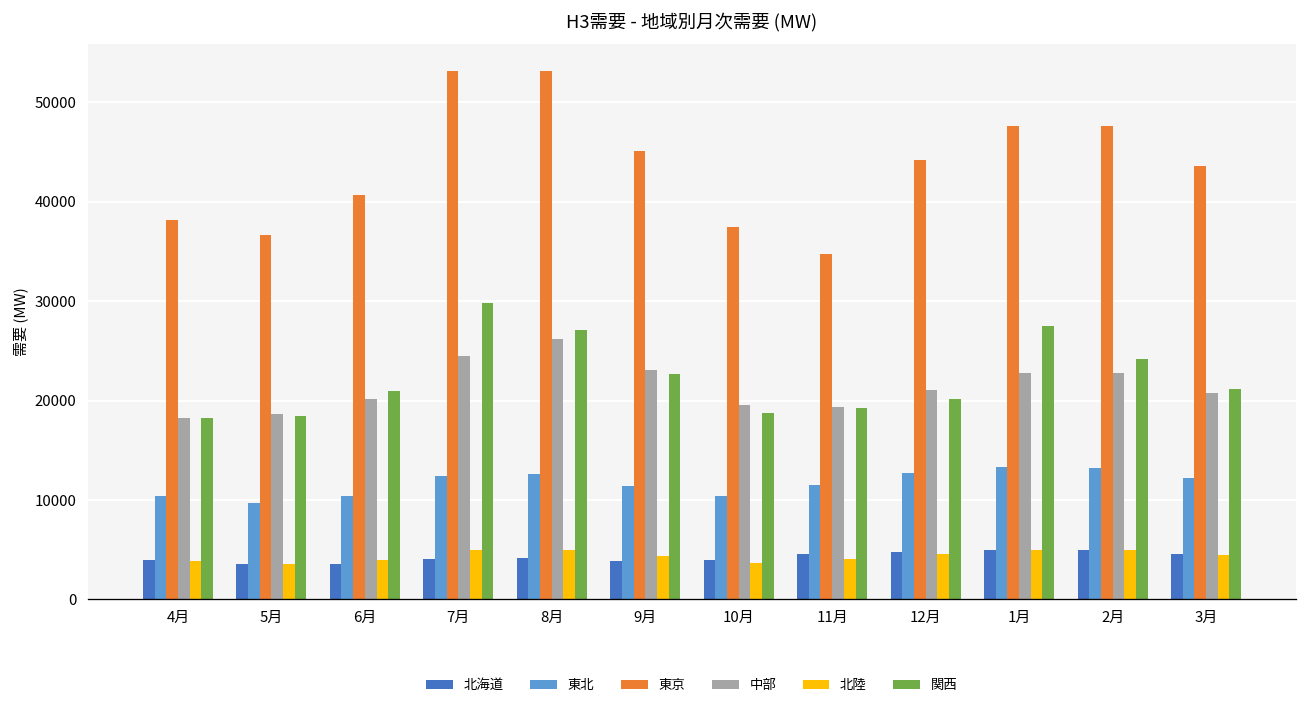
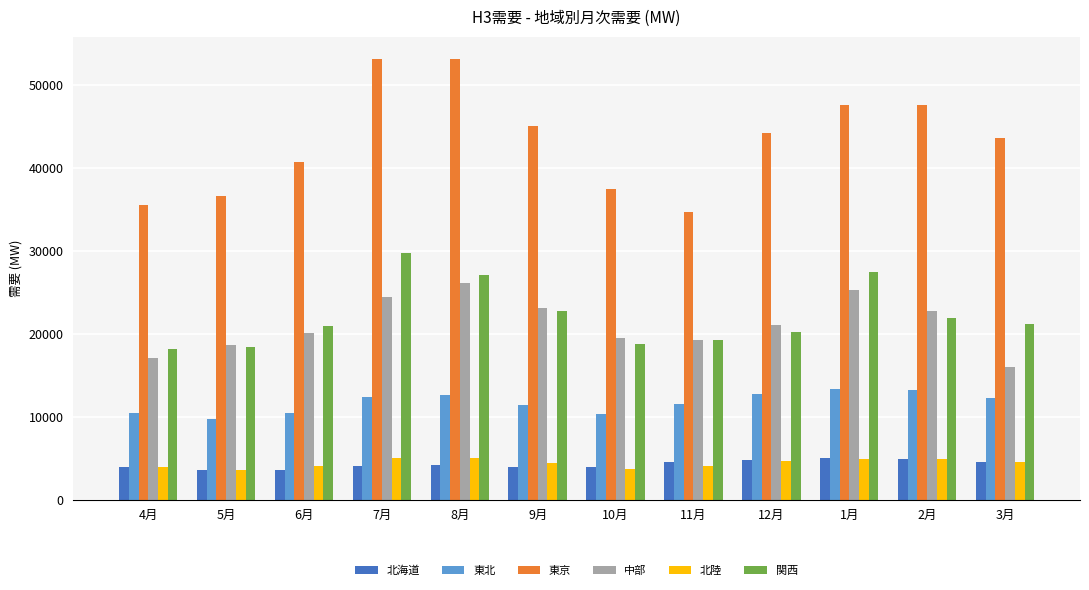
  {
    "東京": {
-     "4月": 38000,
+     "4月": 36000,
      "5月": 37000,
      "6月": 41000,
      "7月": 53000,
      "8月": 53000,
      "9月": 45000,
      "10月": 38000,
      "11月": 35000,
      "12月": 44000,
      "1月": 48000,
      "2月": 48000,
      "3月": 44000
    },
    "中部": {
-     "4月": 18000,
+     "4月": 17000,
      "5月": 19000,
      "6月": 20000,
      "7月": 24000,
      "8月": 26000,
      "9月": 23000,
      "10月": 20000,
      "11月": 19000,
      "12月": 21000,
-     "1月": 23000,
+     "1月": 25000,
      "2月": 23000,
-     "3月": 21000
+     "3月": 16000
    },
    "北陸": {
      "4月": 4000,
      "5月": 4000,
      "6月": 4000,
      "7月": 5000,
      "8月": 5000,
      "9月": 4000,
      "10月": 4000,
      "11月": 4000,
      "12月": 5000,
      "1月": 5000,
      "2月": 5000,
      "3月": 4000
    },
    "関西": {
      "4月": 18000,
      "5月": 18000,
      "6月": 21000,
      "7月": 30000,
      "8月": 27000,
      "9月": 23000,
      "10月": 19000,
      "11月": 19000,
      "12月": 20000,
      "1月": 27000,
-     "2月": 24000,
+     "2月": 22000,
      "3月": 21000
    }
  }
